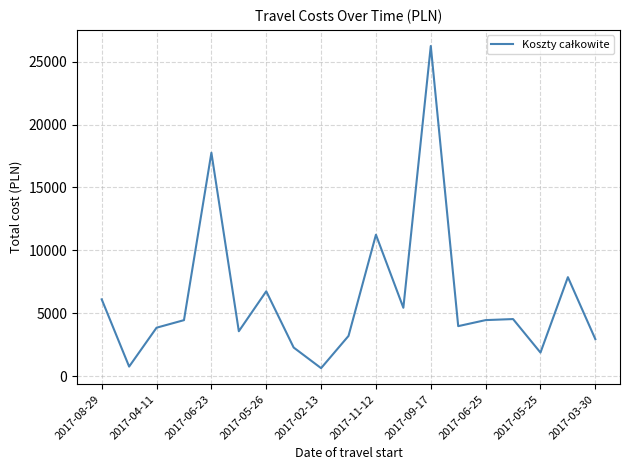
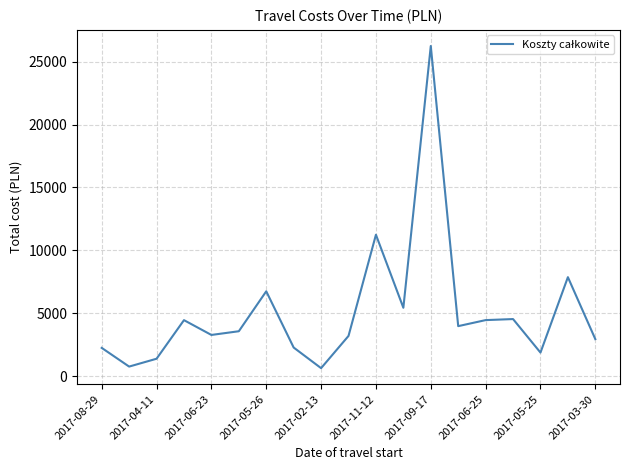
  {
-   "2017-08-29": 6100,
-   "2017-04-11": 3900,
-   "2017-06-23": 17800,
+   "2017-08-29": 2300,
+   "2017-04-11": 1400,
+   "2017-06-23": 3300,
    "2017-05-26": 6700,
    "2017-02-13": 600,
    "2017-11-12": 11200,
    "2017-09-17": 26200,
    "2017-06-25": 4500,
    "2017-05-25": 1900,
    "2017-03-30": 2900
  }
